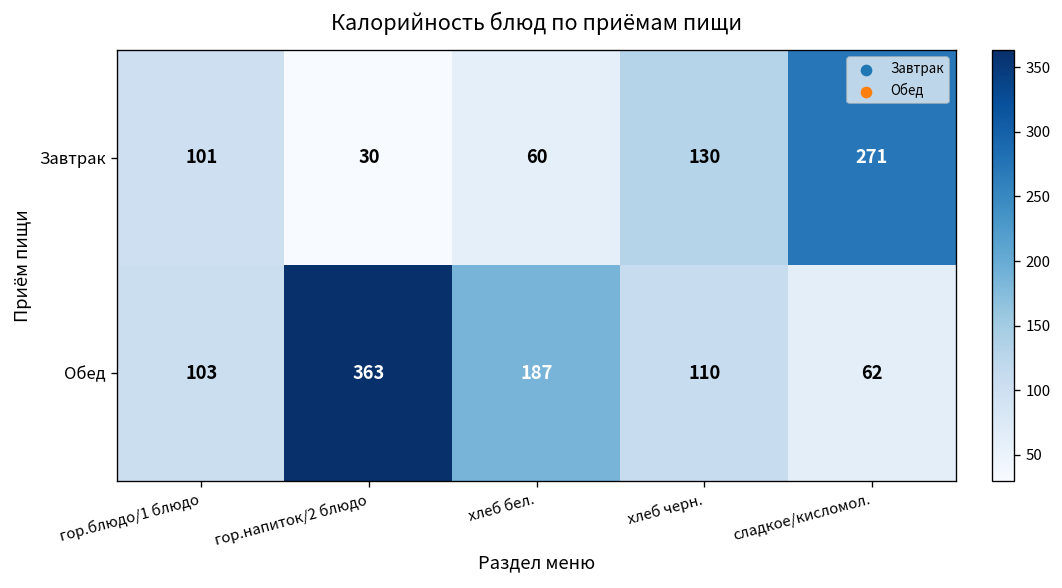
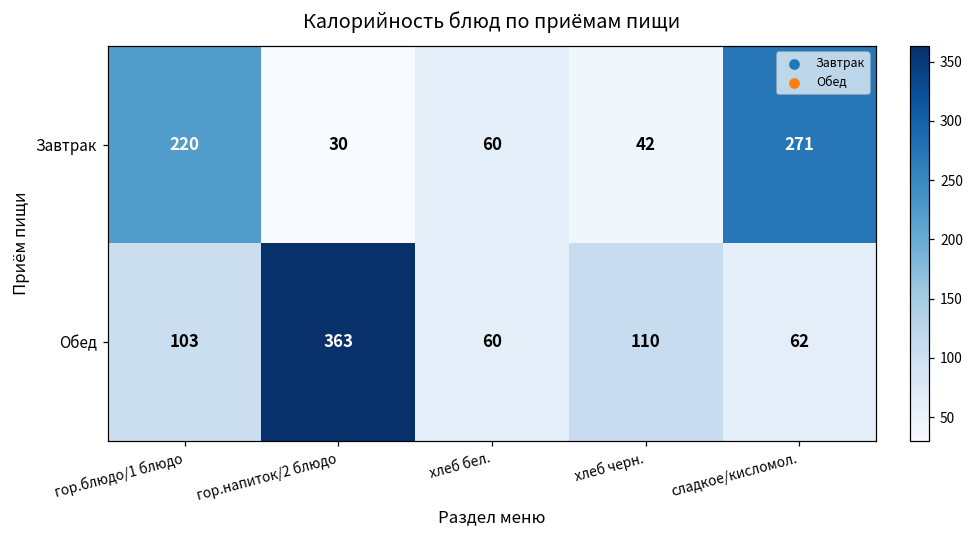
  {
    "Завтрак": {
-     "гор.блюдо/1 блюдо": 101,
+     "гор.блюдо/1 блюдо": 220,
      "гор.напиток/2 блюдо": 30,
      "хлеб бел.": 60,
-     "хлеб черн.": 130,
+     "хлеб черн.": 42,
      "сладкое/кисломол.": 271
    },
    "Обед": {
      "гор.блюдо/1 блюдо": 103,
      "гор.напиток/2 блюдо": 363,
-     "хлеб бел.": 187,
+     "хлеб бел.": 60,
      "хлеб черн.": 110,
      "сладкое/кисломол.": 62
    }
  }
